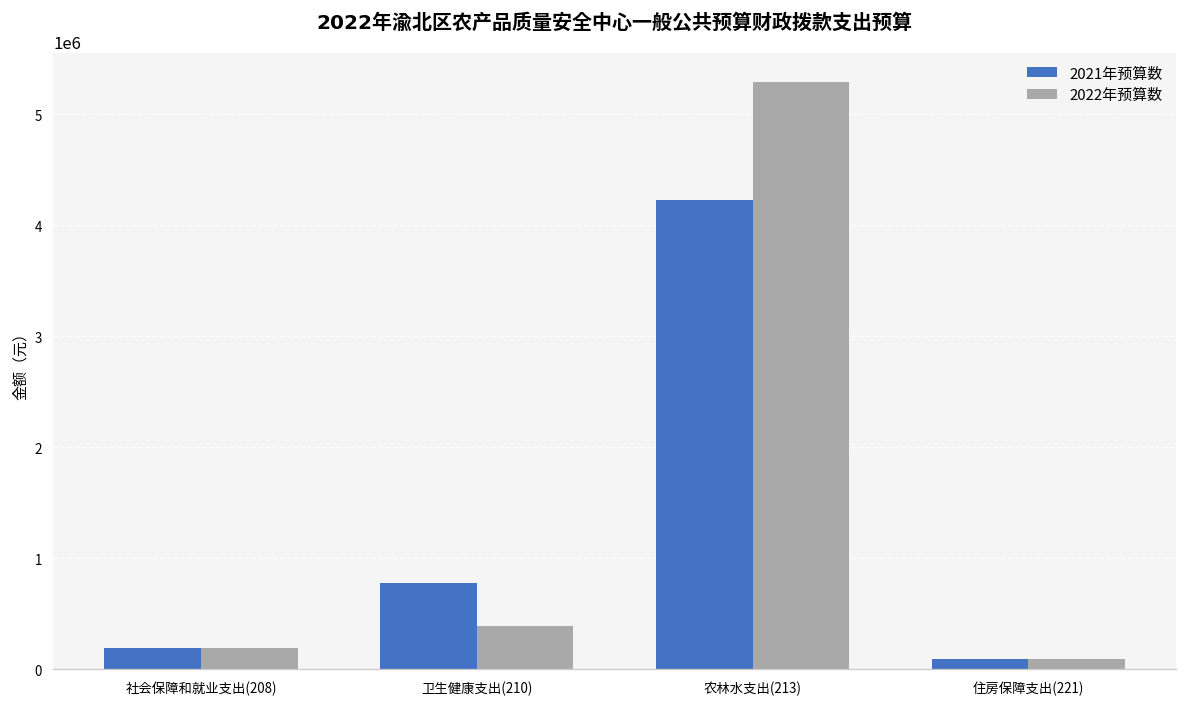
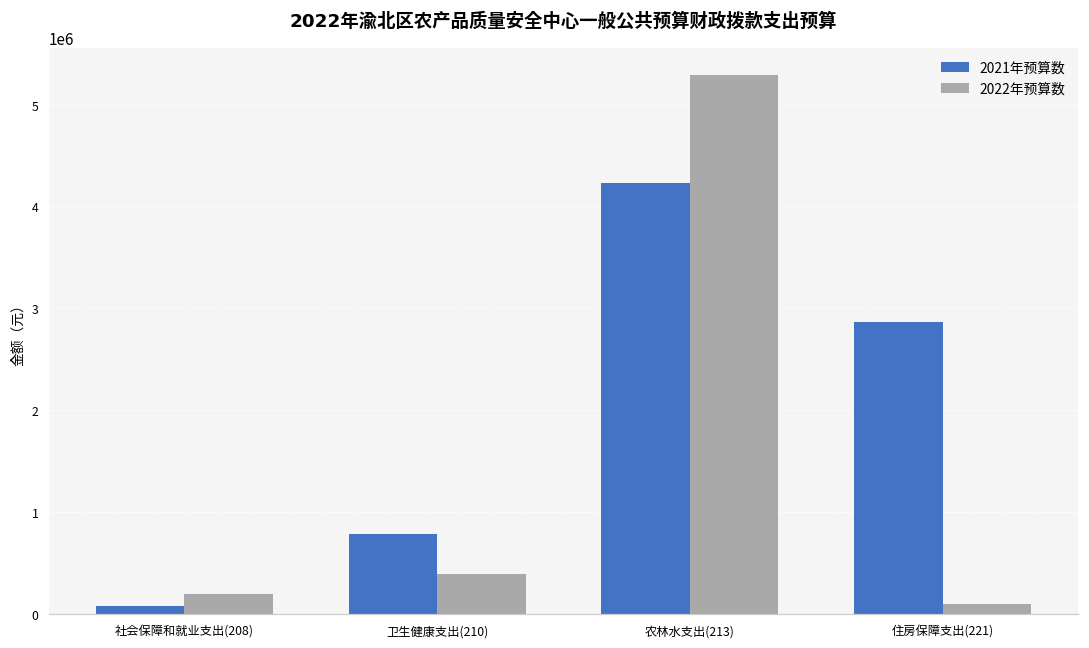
  {
    "2021年预算数": {
-     "社会保障和就业支出(208)": 200000,
+     "社会保障和就业支出(208)": 100000,
      "卫生健康支出(210)": 800000,
      "农林水支出(213)": 4200000,
-     "住房保障支出(221)": 100000
+     "住房保障支出(221)": 2900000
    },
    "2022年预算数": {
      "社会保障和就业支出(208)": 200000,
      "卫生健康支出(210)": 400000,
      "农林水支出(213)": 5300000,
      "住房保障支出(221)": 100000
    }
  }
